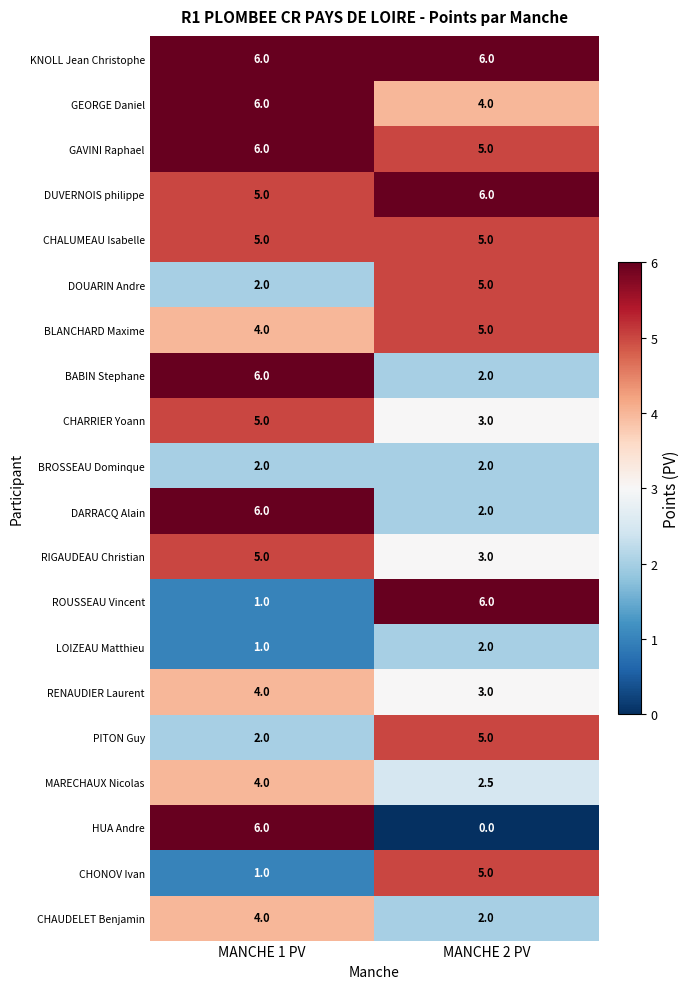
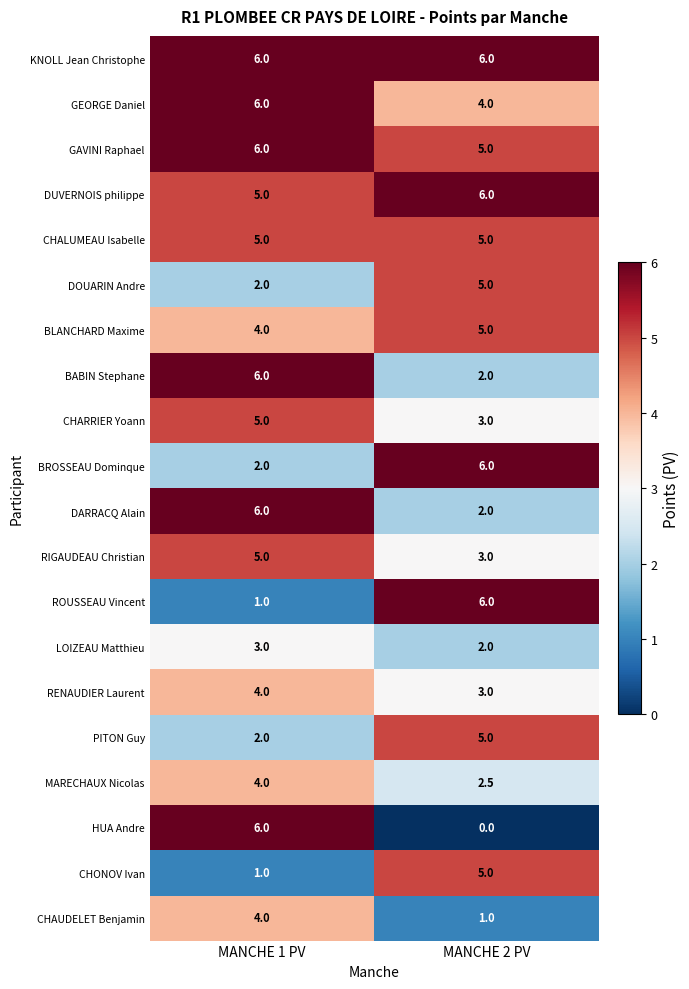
  {
    "KNOLL Jean Christophe": {
      "MANCHE 1 PV": 6.0,
      "MANCHE 2 PV": 6.0
    },
    "GEORGE Daniel": {
      "MANCHE 1 PV": 6.0,
      "MANCHE 2 PV": 4.0
    },
    "GAVINI Raphael": {
      "MANCHE 1 PV": 6.0,
      "MANCHE 2 PV": 5.0
    },
    "DUVERNOIS philippe": {
      "MANCHE 1 PV": 5.0,
      "MANCHE 2 PV": 6.0
    },
    "CHALUMEAU Isabelle": {
      "MANCHE 1 PV": 5.0,
      "MANCHE 2 PV": 5.0
    },
    "DOUARIN Andre": {
      "MANCHE 1 PV": 2.0,
      "MANCHE 2 PV": 5.0
    },
    "BLANCHARD Maxime": {
      "MANCHE 1 PV": 4.0,
      "MANCHE 2 PV": 5.0
    },
    "BABIN Stephane": {
      "MANCHE 1 PV": 6.0,
      "MANCHE 2 PV": 2.0
    },
    "CHARRIER Yoann": {
      "MANCHE 1 PV": 5.0,
      "MANCHE 2 PV": 3.0
    },
    "BROSSEAU Dominque": {
      "MANCHE 1 PV": 2.0,
-     "MANCHE 2 PV": 2.0
+     "MANCHE 2 PV": 6.0
    },
    "DARRACQ Alain": {
      "MANCHE 1 PV": 6.0,
      "MANCHE 2 PV": 2.0
    },
    "RIGAUDEAU Christian": {
      "MANCHE 1 PV": 5.0,
      "MANCHE 2 PV": 3.0
    },
    "ROUSSEAU Vincent": {
      "MANCHE 1 PV": 1.0,
      "MANCHE 2 PV": 6.0
    },
    "LOIZEAU Matthieu": {
-     "MANCHE 1 PV": 1.0,
+     "MANCHE 1 PV": 3.0,
      "MANCHE 2 PV": 2.0
    },
    "RENAUDIER Laurent": {
      "MANCHE 1 PV": 4.0,
      "MANCHE 2 PV": 3.0
    },
    "PITON Guy": {
      "MANCHE 1 PV": 2.0,
      "MANCHE 2 PV": 5.0
    },
    "MARECHAUX Nicolas": {
      "MANCHE 1 PV": 4.0,
      "MANCHE 2 PV": 2.5
    },
    "HUA Andre": {
      "MANCHE 1 PV": 6.0,
      "MANCHE 2 PV": 0.0
    },
    "CHONOV Ivan": {
      "MANCHE 1 PV": 1.0,
      "MANCHE 2 PV": 5.0
    },
    "CHAUDELET Benjamin": {
      "MANCHE 1 PV": 4.0,
-     "MANCHE 2 PV": 2.0
+     "MANCHE 2 PV": 1.0
    }
  }
